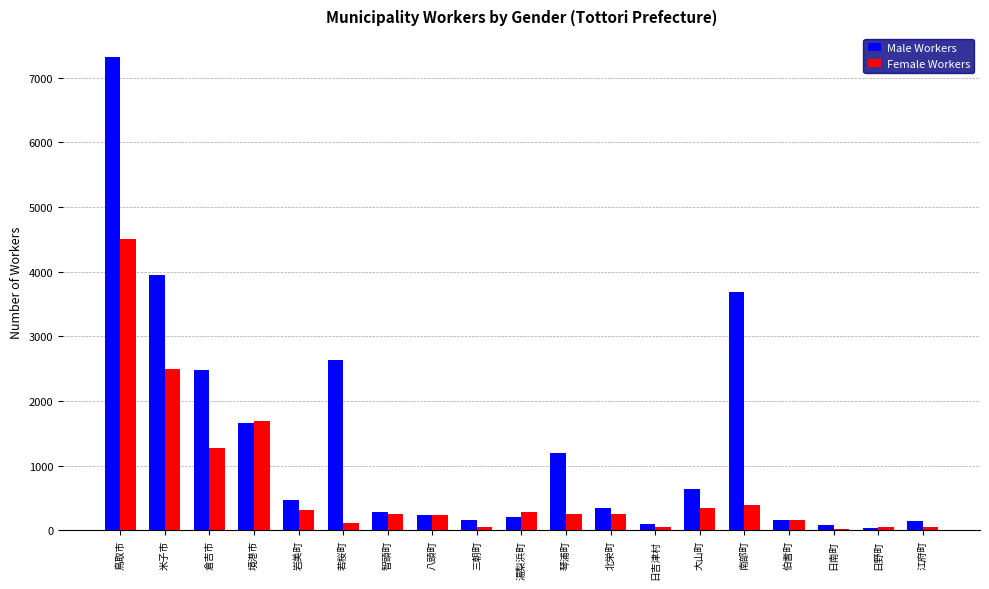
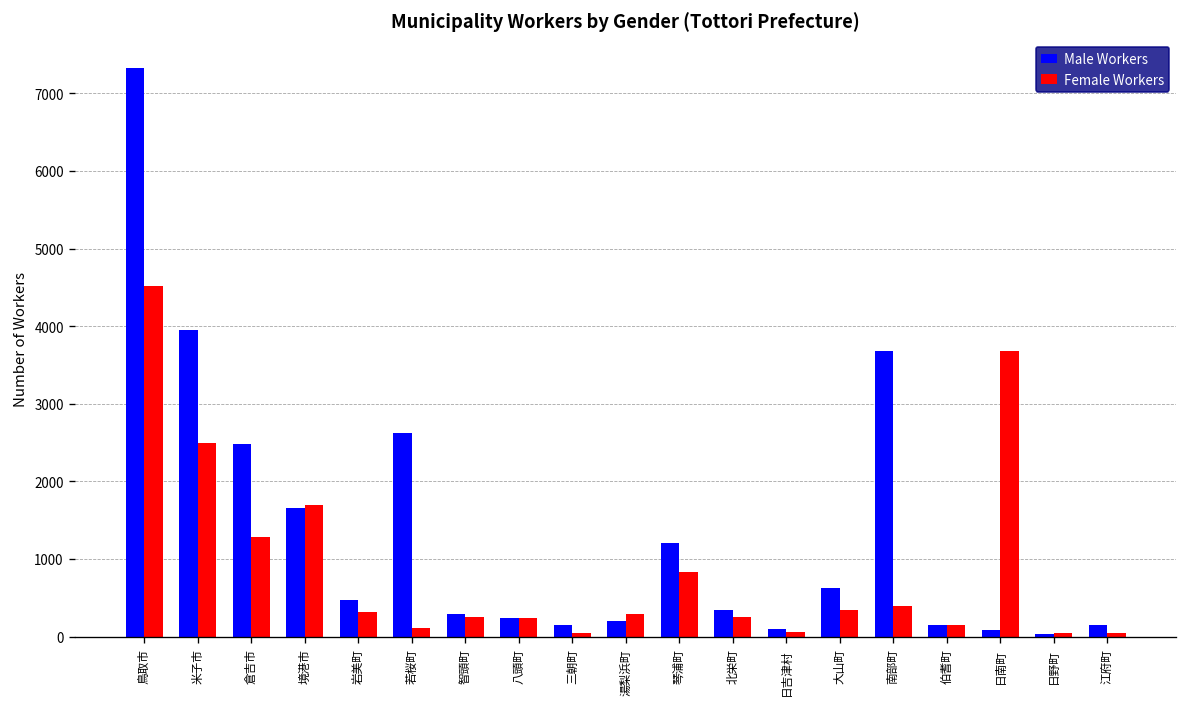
  {
    "Male Workers": {
      "鳥取市": 7300,
      "米子市": 3900,
      "倉吉市": 2500,
      "境港市": 1700,
      "岩美町": 500,
      "若桜町": 2600,
      "智頭町": 300,
      "八頭町": 200,
      "三朝町": 200,
      "湯梨浜町": 200,
      "琴浦町": 1200,
      "北栄町": 300,
      "日吉津村": 100,
      "大山町": 600,
      "南部町": 3700,
      "伯耆町": 200,
      "日南町": 100,
      "江府町": 100
    },
    "Female Workers": {
      "鳥取市": 4500,
      "米子市": 2500,
      "倉吉市": 1300,
      "境港市": 1700,
      "岩美町": 300,
      "若桜町": 100,
      "智頭町": 300,
      "八頭町": 200,
      "三朝町": 100,
      "湯梨浜町": 300,
-     "琴浦町": 200,
+     "琴浦町": 800,
      "北栄町": 300,
      "日吉津村": 100,
      "大山町": 300,
      "南部町": 400,
      "伯耆町": 200,
-     "日南町": 0,
+     "日南町": 3700,
      "日野町": 0,
      "江府町": 0
    }
  }
